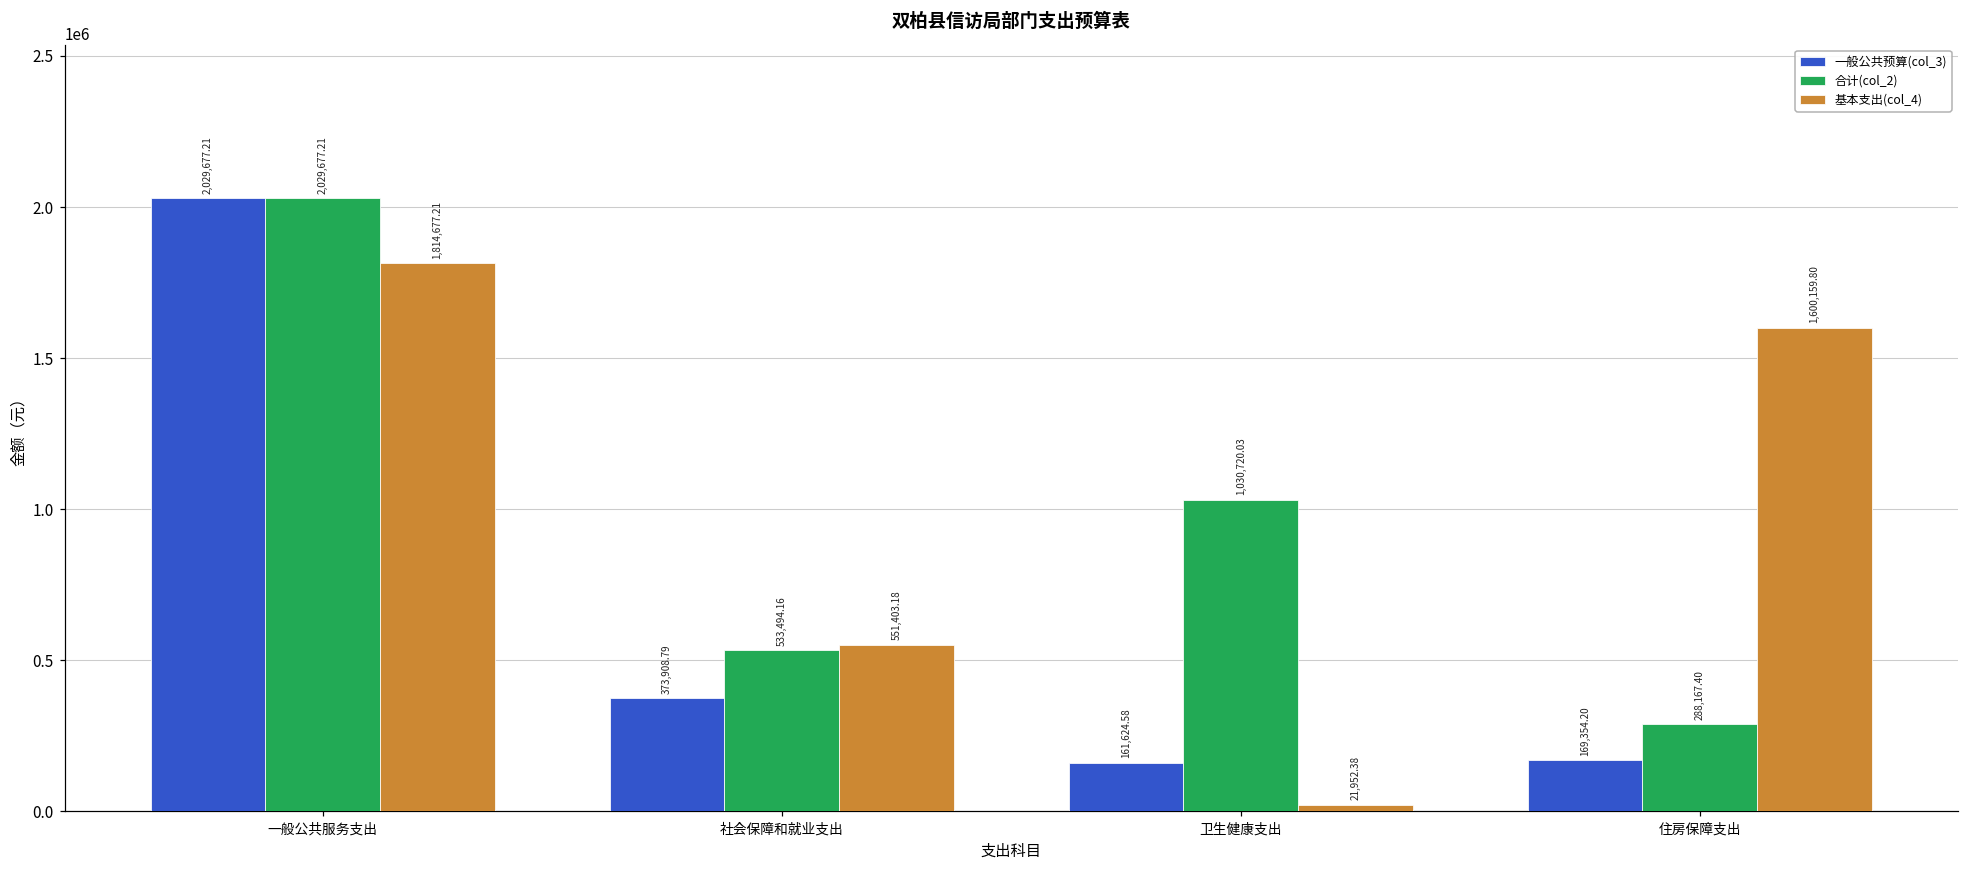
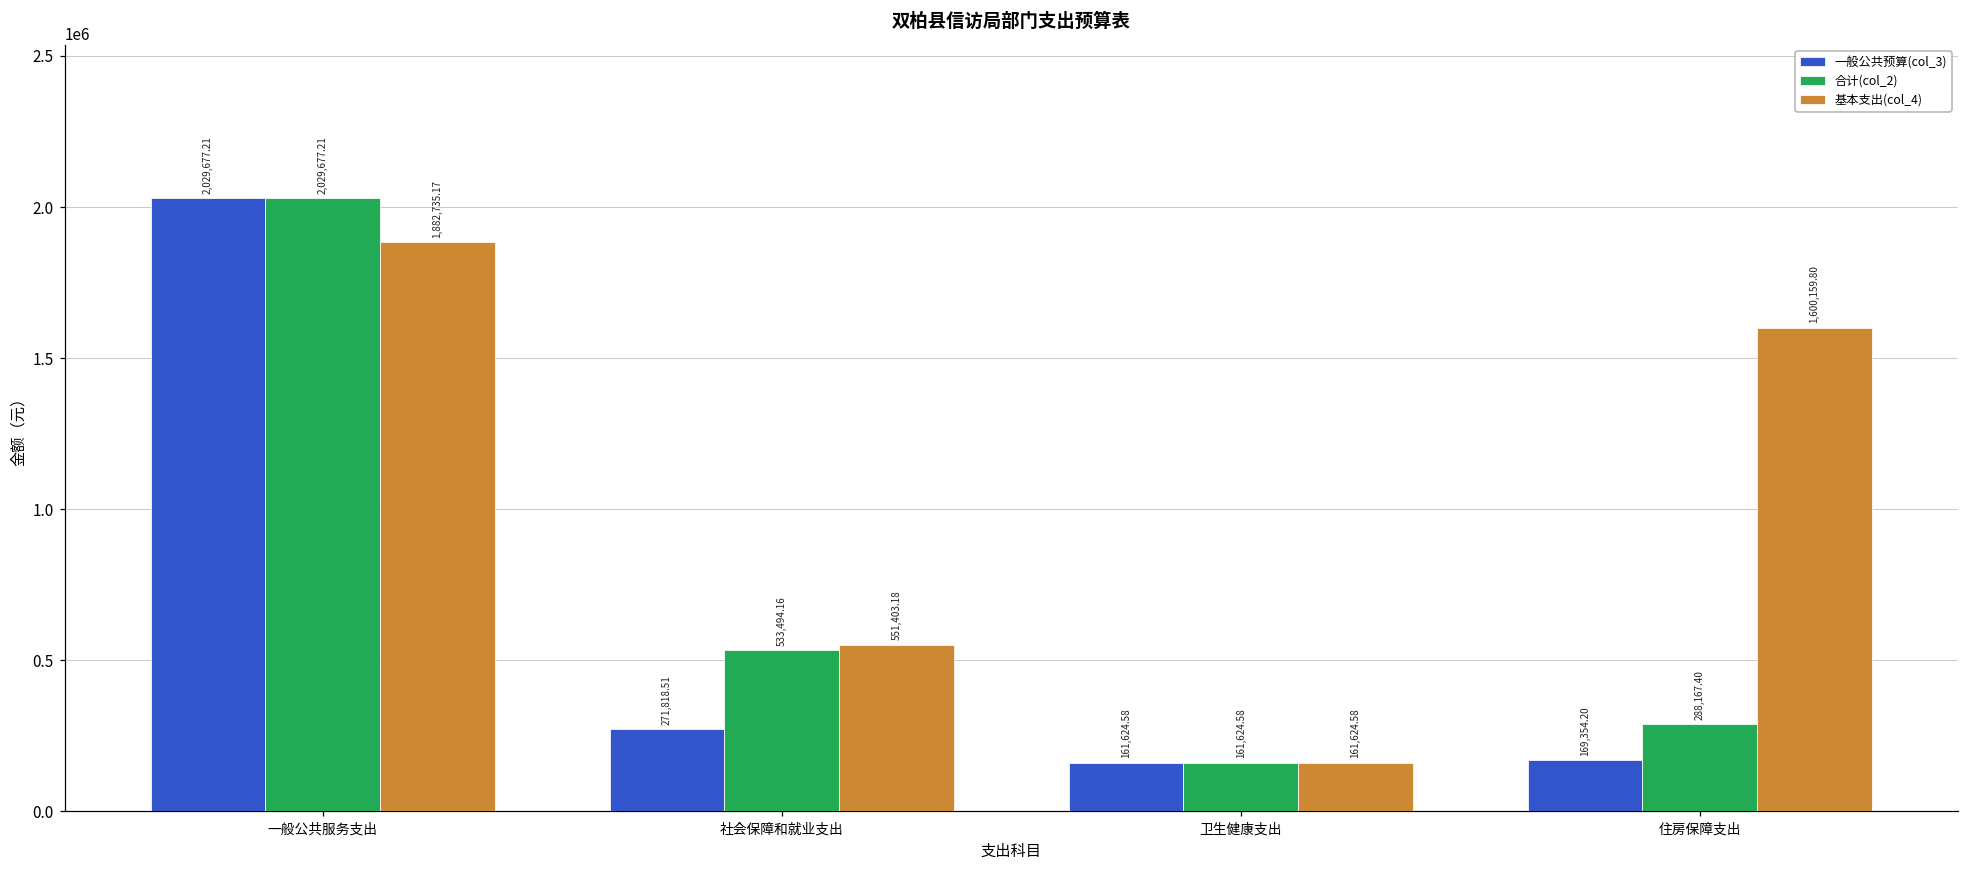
  {
    "一般公共预算(col_3)": {
      "一般公共服务支出": "2,029,677.21",
-     "社会保障和就业支出": "373,908.79",
+     "社会保障和就业支出": "271,818.51",
      "卫生健康支出": "161,624.58",
      "住房保障支出": "169,354.20"
    },
    "合计(col_2)": {
      "一般公共服务支出": "2,029,677.21",
      "社会保障和就业支出": "533,494.16",
-     "卫生健康支出": "1,030,720.03",
+     "卫生健康支出": "161,624.58",
      "住房保障支出": "288,167.40"
    },
    "基本支出(col_4)": {
-     "一般公共服务支出": "1,814,677.21",
+     "一般公共服务支出": "1,882,735.17",
      "社会保障和就业支出": "551,403.18",
-     "卫生健康支出": "21,952.38",
+     "卫生健康支出": "161,624.58",
      "住房保障支出": "1,600,159.80"
    }
  }
